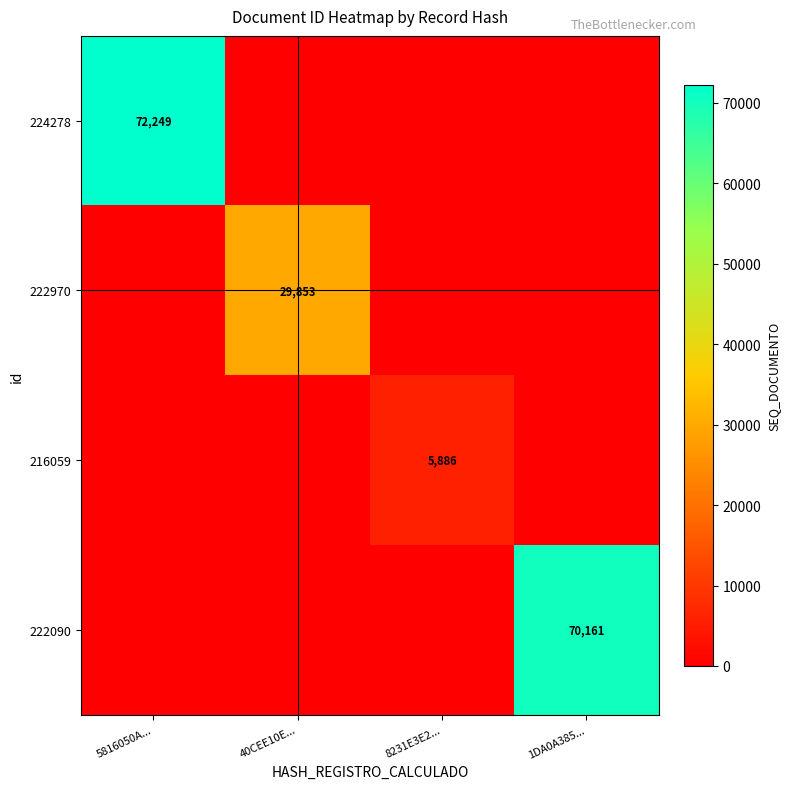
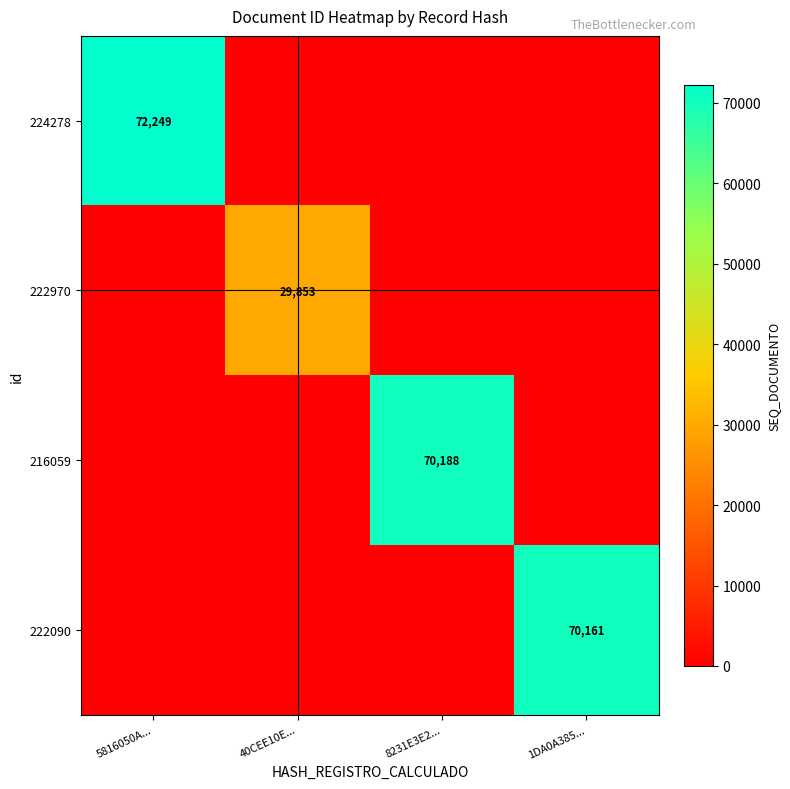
  {
    "224278": {
      "5816050A...": "72,249"
    },
    "222970": {
      "40CEE10E...": "29,853"
    },
    "216059": {
-     "8231E3E2...": "5,886"
+     "8231E3E2...": "70,188"
    },
    "222090": {
      "1DA0A385...": "70,161"
    }
  }
